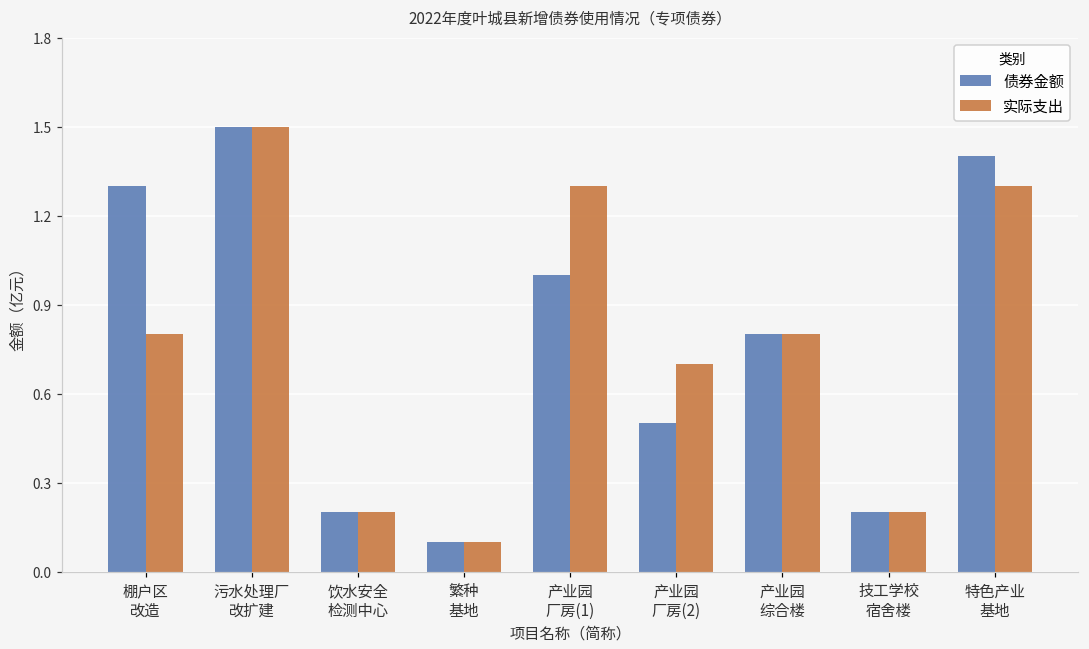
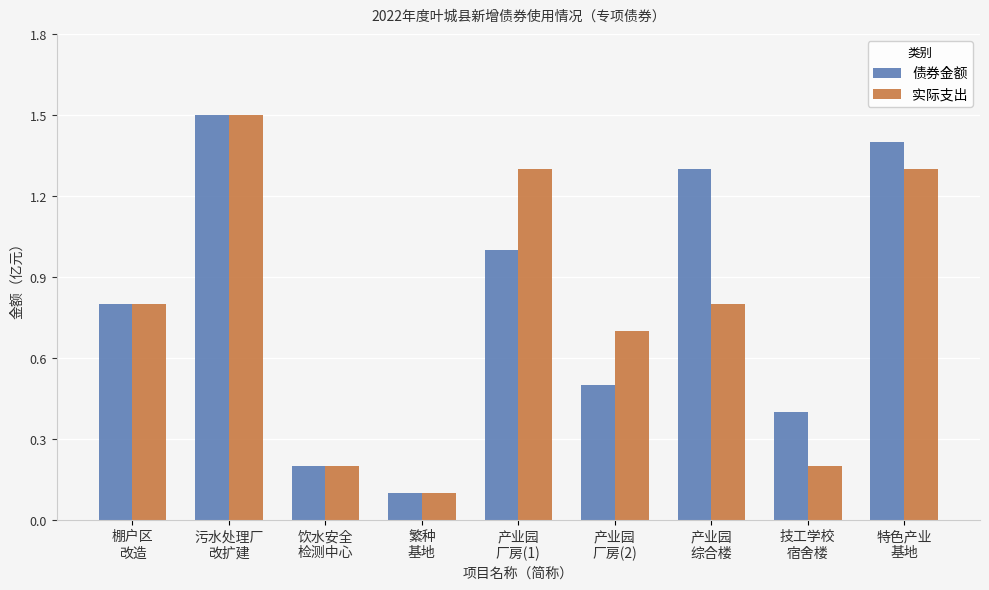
  {
    "债券金额": {
-     "棚户区 改造": 1.3,
+     "棚户区 改造": 0.8,
      "污水处理厂 改扩建": 1.5,
      "饮水安全 检测中心": 0.2,
      "繁种 基地": 0.1,
      "产业园 厂房(1)": 1.0,
      "产业园 厂房(2)": 0.5,
-     "产业园 综合楼": 0.8,
-     "技工学校 宿舍楼": 0.2,
+     "产业园 综合楼": 1.3,
+     "技工学校 宿舍楼": 0.4,
      "特色产业 基地": 1.4
    },
    "实际支出": {
      "棚户区 改造": 0.8,
      "污水处理厂 改扩建": 1.5,
      "饮水安全 检测中心": 0.2,
      "繁种 基地": 0.1,
      "产业园 厂房(1)": 1.3,
      "产业园 厂房(2)": 0.7,
      "产业园 综合楼": 0.8,
      "技工学校 宿舍楼": 0.2,
      "特色产业 基地": 1.3
    }
  }
